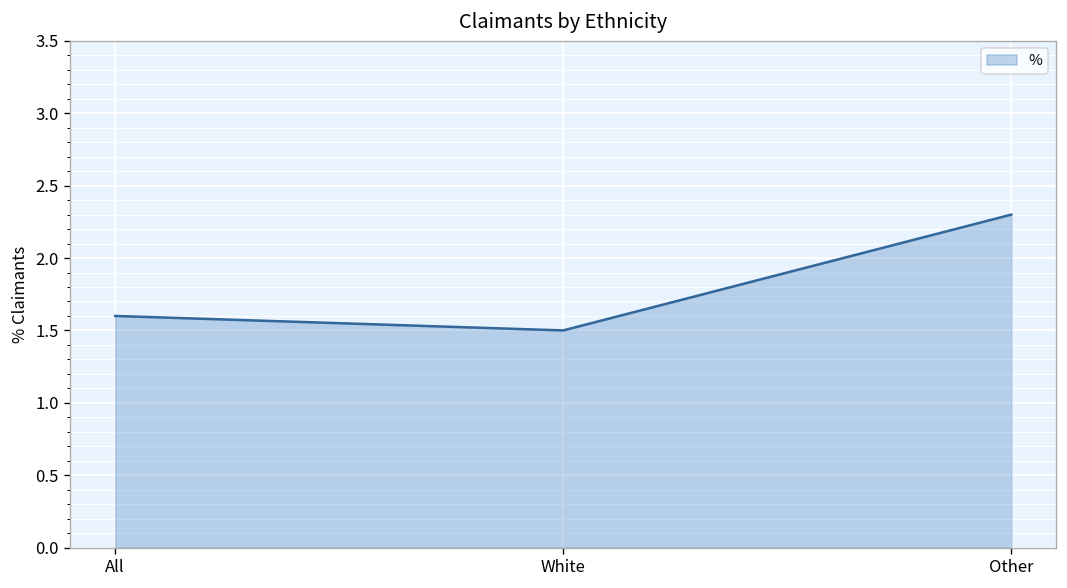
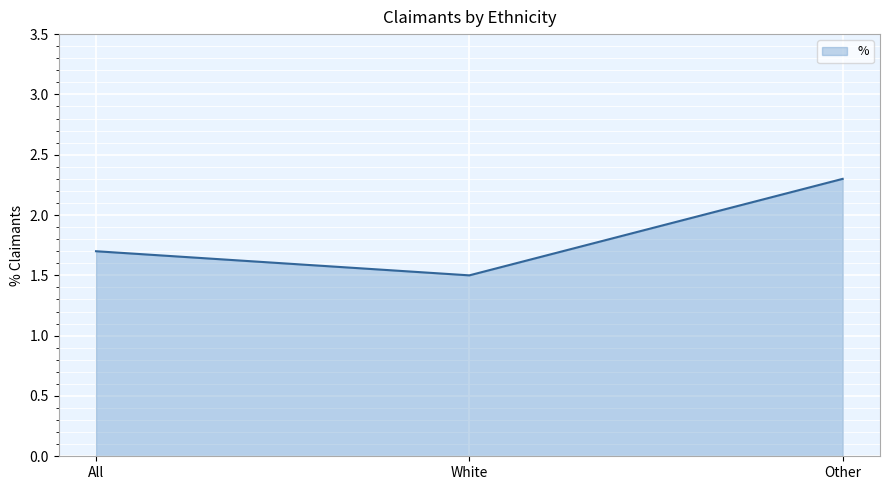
  {
-   "All": 1.6,
+   "All": 1.7,
    "White": 1.5,
    "Other": 2.3
  }
